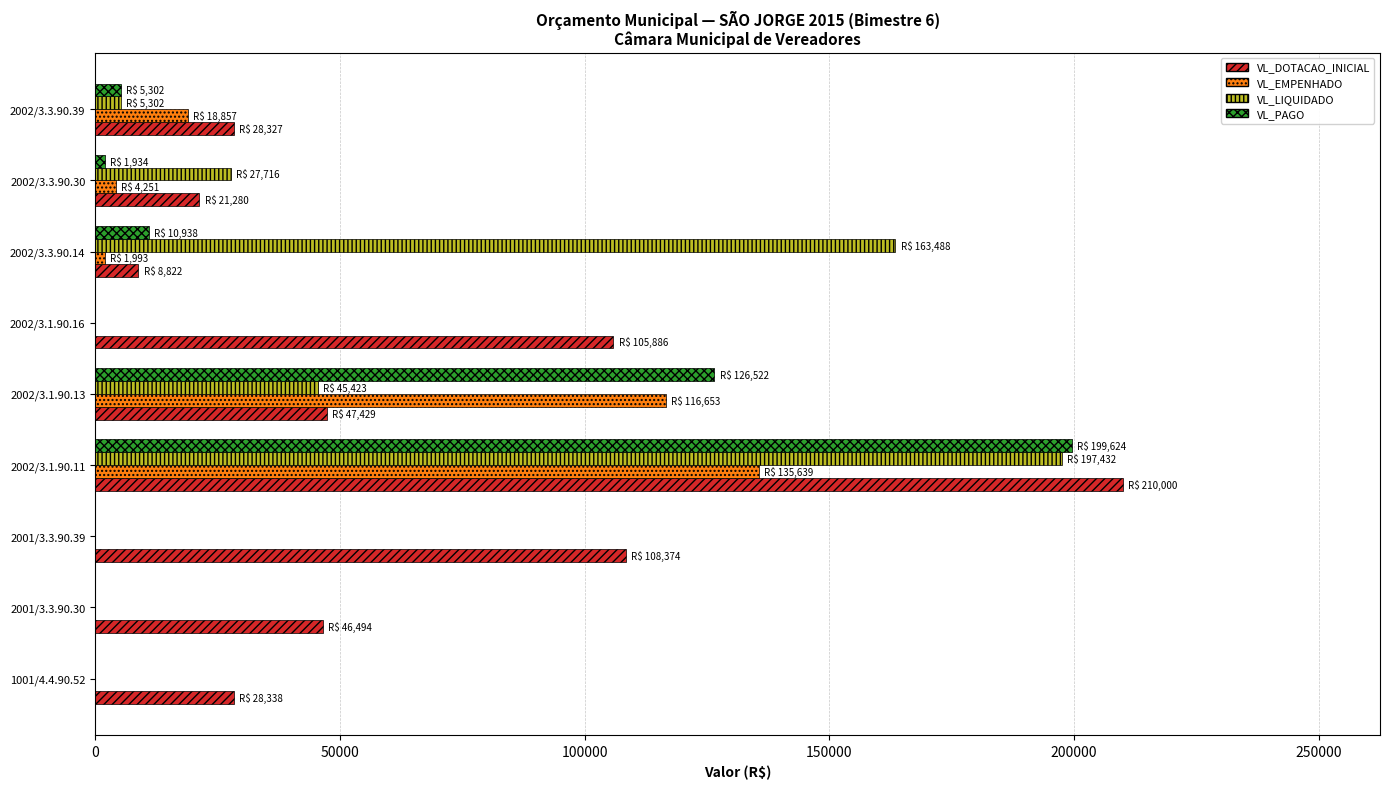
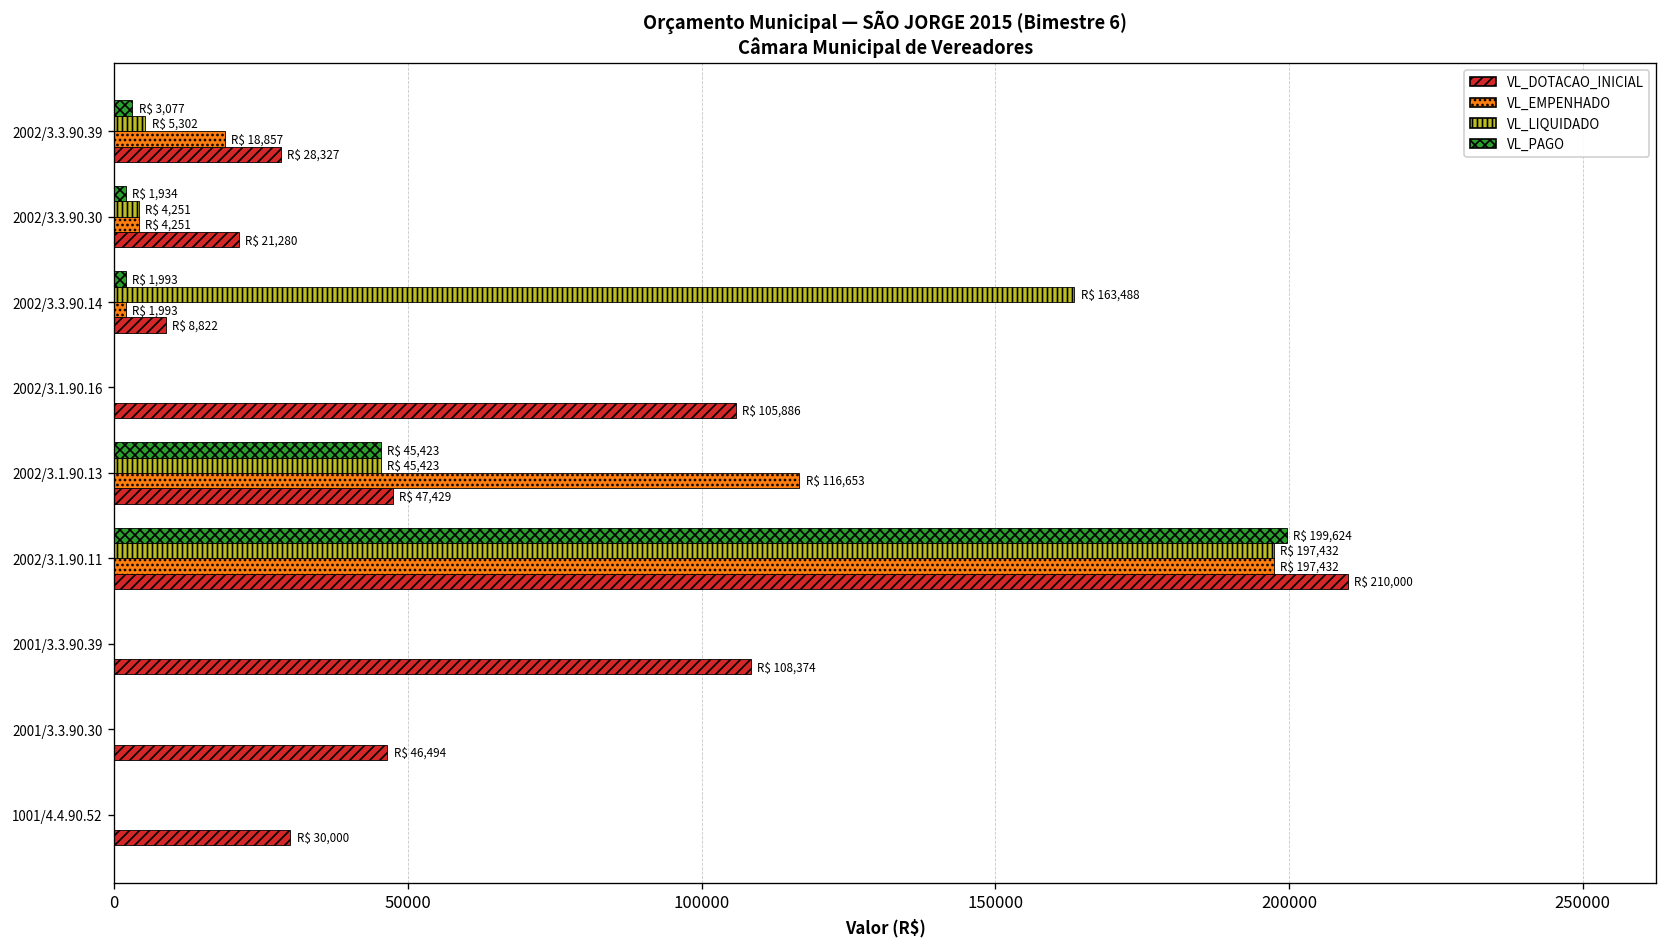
  {
    "VL_DOTACAO_INICIAL": {
      "2002/3.3.90.39": "28,327",
      "2002/3.3.90.30": "21,280",
      "2002/3.3.90.14": "8,822",
      "2002/3.1.90.16": "105,886",
      "2002/3.1.90.13": "47,429",
      "2002/3.1.90.11": "210,000",
      "2001/3.3.90.39": "108,374",
      "2001/3.3.90.30": "46,494",
-     "1001/4.4.90.52": "28,338"
+     "1001/4.4.90.52": "30,000"
    },
    "VL_EMPENHADO": {
      "2002/3.3.90.39": "18,857",
      "2002/3.3.90.30": "4,251",
      "2002/3.3.90.14": "1,993",
      "2002/3.1.90.13": "116,653",
-     "2002/3.1.90.11": "135,639"
+     "2002/3.1.90.11": "197,432"
    },
    "VL_LIQUIDADO": {
      "2002/3.3.90.39": "5,302",
-     "2002/3.3.90.30": "27,716",
+     "2002/3.3.90.30": "4,251",
      "2002/3.3.90.14": "163,488",
      "2002/3.1.90.13": "45,423",
      "2002/3.1.90.11": "197,432"
    },
    "VL_PAGO": {
-     "2002/3.3.90.39": "5,302",
+     "2002/3.3.90.39": "3,077",
      "2002/3.3.90.30": "1,934",
-     "2002/3.3.90.14": "10,938",
-     "2002/3.1.90.13": "126,522",
+     "2002/3.3.90.14": "1,993",
+     "2002/3.1.90.13": "45,423",
      "2002/3.1.90.11": "199,624"
    }
  }
